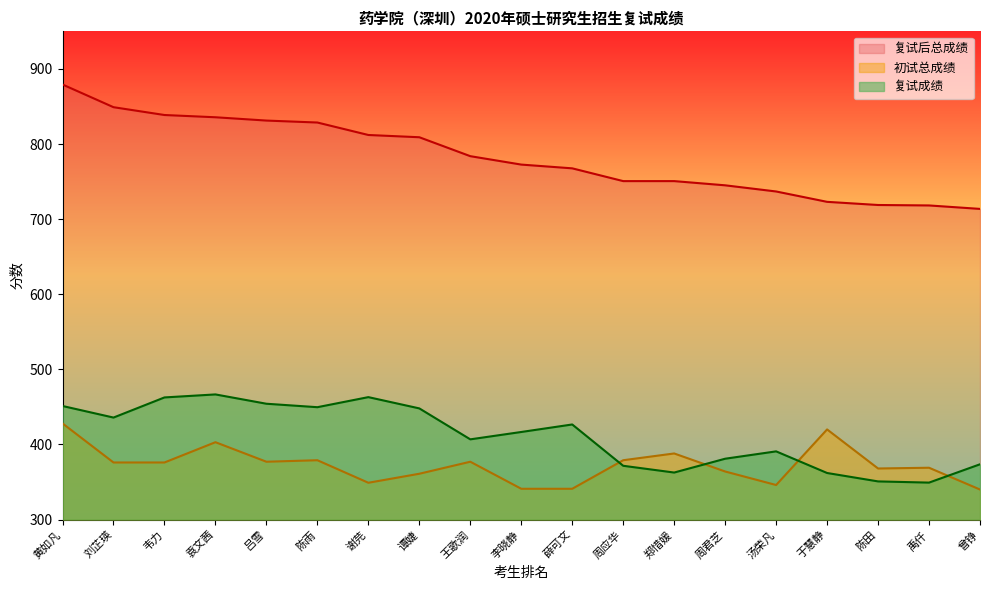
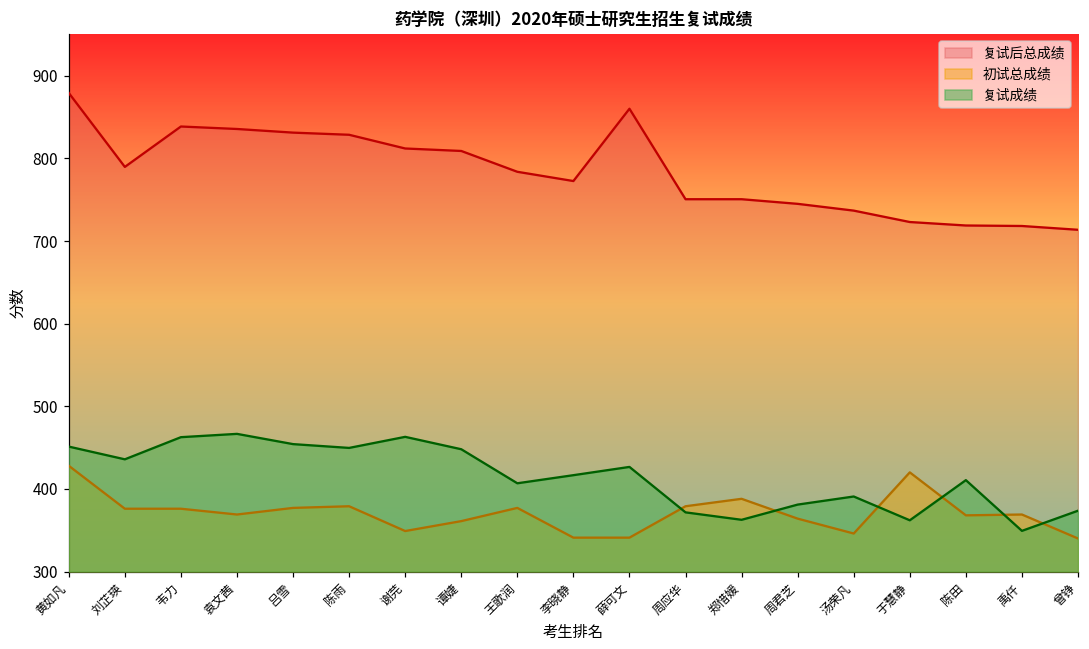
  {
    "复试后总成绩": {
      "黄如凡": 880,
-     "刘芷瑛": 850,
+     "刘芷瑛": 790,
      "韦力": 840,
      "袁文茜": 840,
      "吕雪": 830,
      "陈雨": 830,
      "谢芫": 810,
      "谭婕": 810,
      "王歌润": 780,
      "李晓静": 770,
-     "薛可文": 770,
+     "薛可文": 860,
      "周应华": 750,
      "郑惜媛": 750,
      "周君芝": 750,
      "汤荣凡": 740,
      "于慧静": 720,
      "陈田": 720,
      "禹仟": 720,
      "曾铮": 710
    },
    "初试总成绩": {
      "黄如凡": 430,
      "刘芷瑛": 380,
      "韦力": 380,
-     "袁文茜": 400,
+     "袁文茜": 370,
      "吕雪": 380,
      "陈雨": 380,
      "谢芫": 350,
      "谭婕": 360,
      "王歌润": 380,
      "李晓静": 340,
      "薛可文": 340,
      "周应华": 380,
      "郑惜媛": 390,
      "周君芝": 360,
      "汤荣凡": 350,
      "于慧静": 420,
      "陈田": 370,
      "禹仟": 370,
      "曾铮": 340
    },
    "复试成绩": {
      "黄如凡": 450,
      "刘芷瑛": 440,
      "韦力": 460,
      "袁文茜": 470,
      "吕雪": 450,
      "陈雨": 450,
      "谢芫": 460,
      "谭婕": 450,
      "王歌润": 410,
      "李晓静": 420,
      "薛可文": 430,
      "周应华": 370,
      "郑惜媛": 360,
      "周君芝": 380,
      "汤荣凡": 390,
      "于慧静": 360,
-     "陈田": 350,
+     "陈田": 410,
      "禹仟": 350,
      "曾铮": 370
    }
  }
